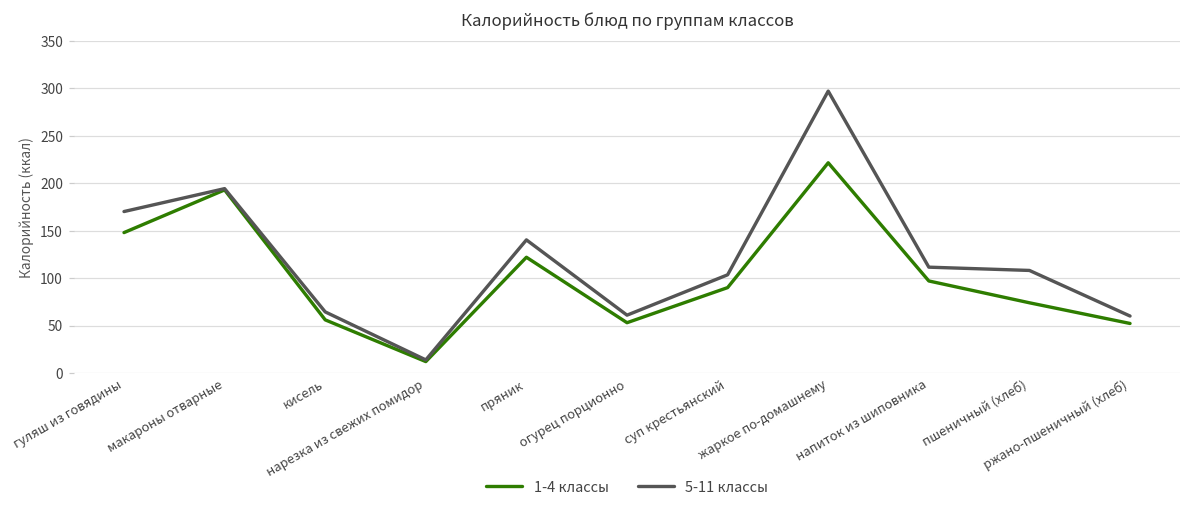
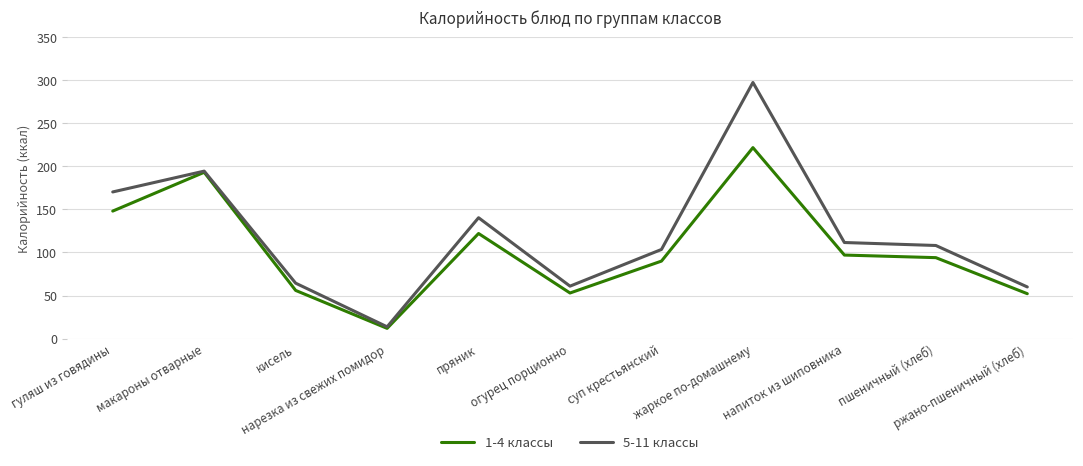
  {
    "1-4 классы": {
      "гуляш из говядины": 150,
      "кисель": 60,
      "пряник": 120,
      "огурец порционно": 50,
      "суп крестьянский": 90,
      "жаркое по-домашнему": 220,
      "напиток из шиповника": 100,
-     "пшеничный (хлеб)": 70,
+     "пшеничный (хлеб)": 90,
      "ржано-пшеничный (хлеб)": 50
    },
    "5-11 классы": {
      "гуляш из говядины": 170,
      "кисель": 60,
      "пряник": 140,
      "огурец порционно": 60,
      "суп крестьянский": 100,
      "жаркое по-домашнему": 300,
      "напиток из шиповника": 110,
      "пшеничный (хлеб)": 110,
      "ржано-пшеничный (хлеб)": 60
    }
  }
